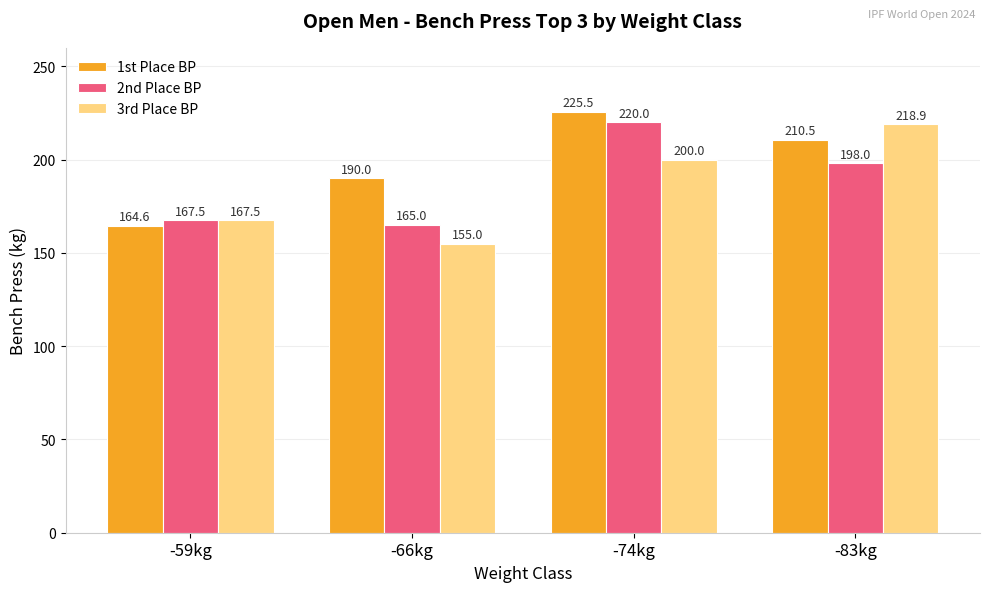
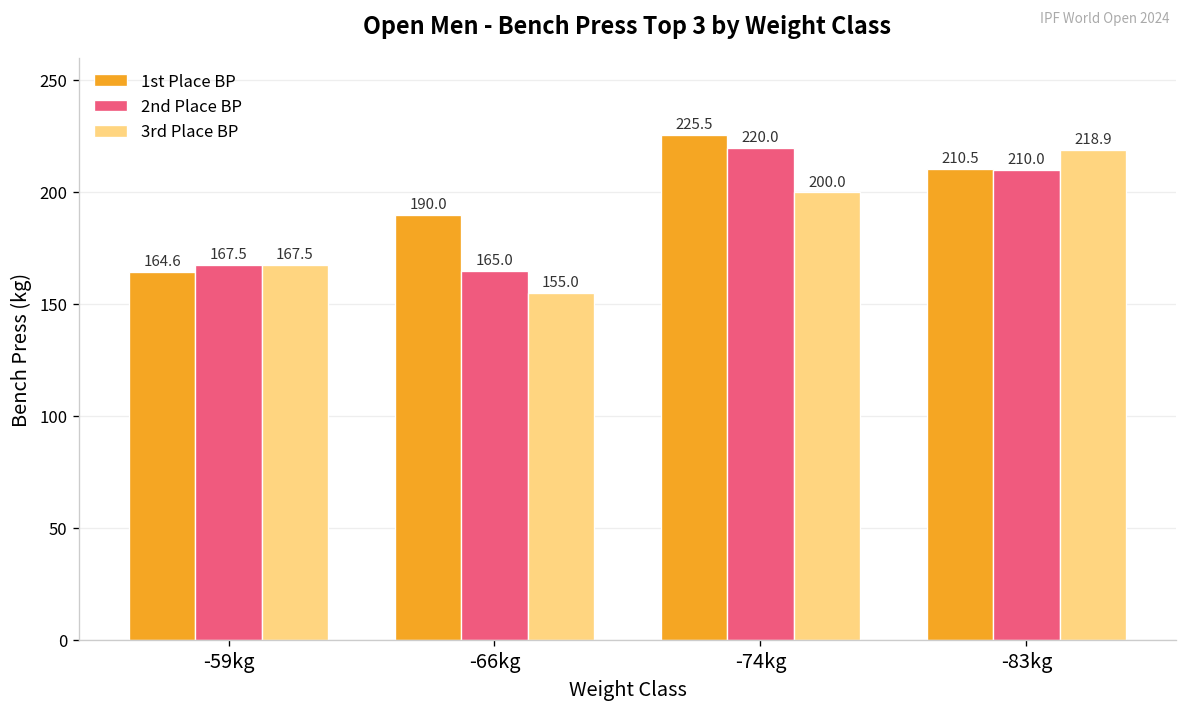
  {
    "1st Place BP": {
      "-59kg": 164.6,
      "-66kg": 190.0,
      "-74kg": 225.5,
      "-83kg": 210.5
    },
    "2nd Place BP": {
      "-59kg": 167.5,
      "-66kg": 165.0,
      "-74kg": 220.0,
-     "-83kg": 198.0
+     "-83kg": 210.0
    },
    "3rd Place BP": {
      "-59kg": 167.5,
      "-66kg": 155.0,
      "-74kg": 200.0,
      "-83kg": 218.9
    }
  }
